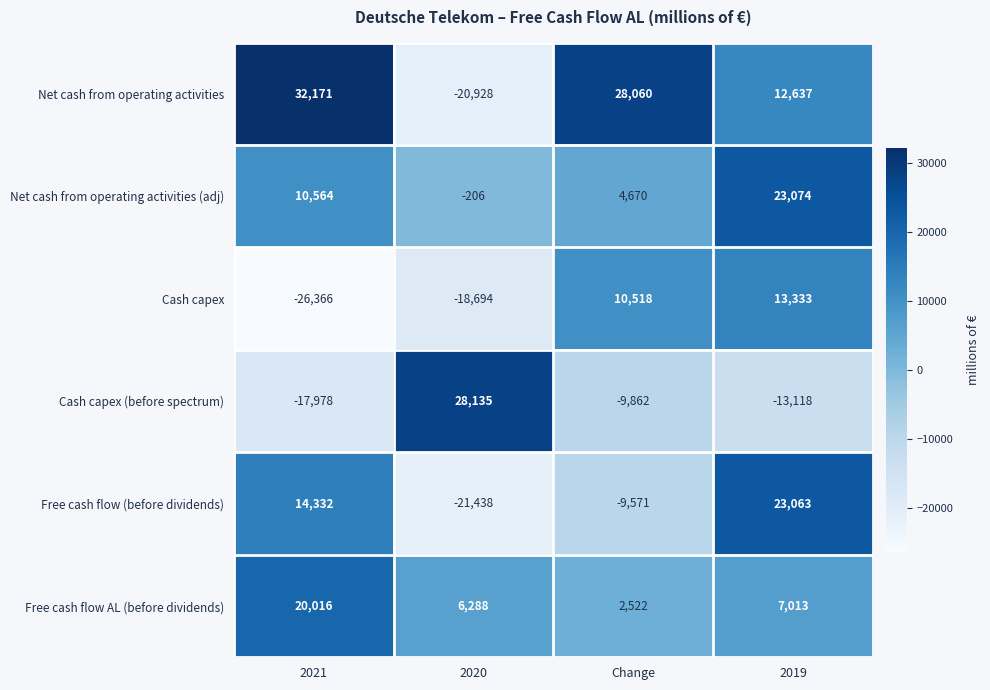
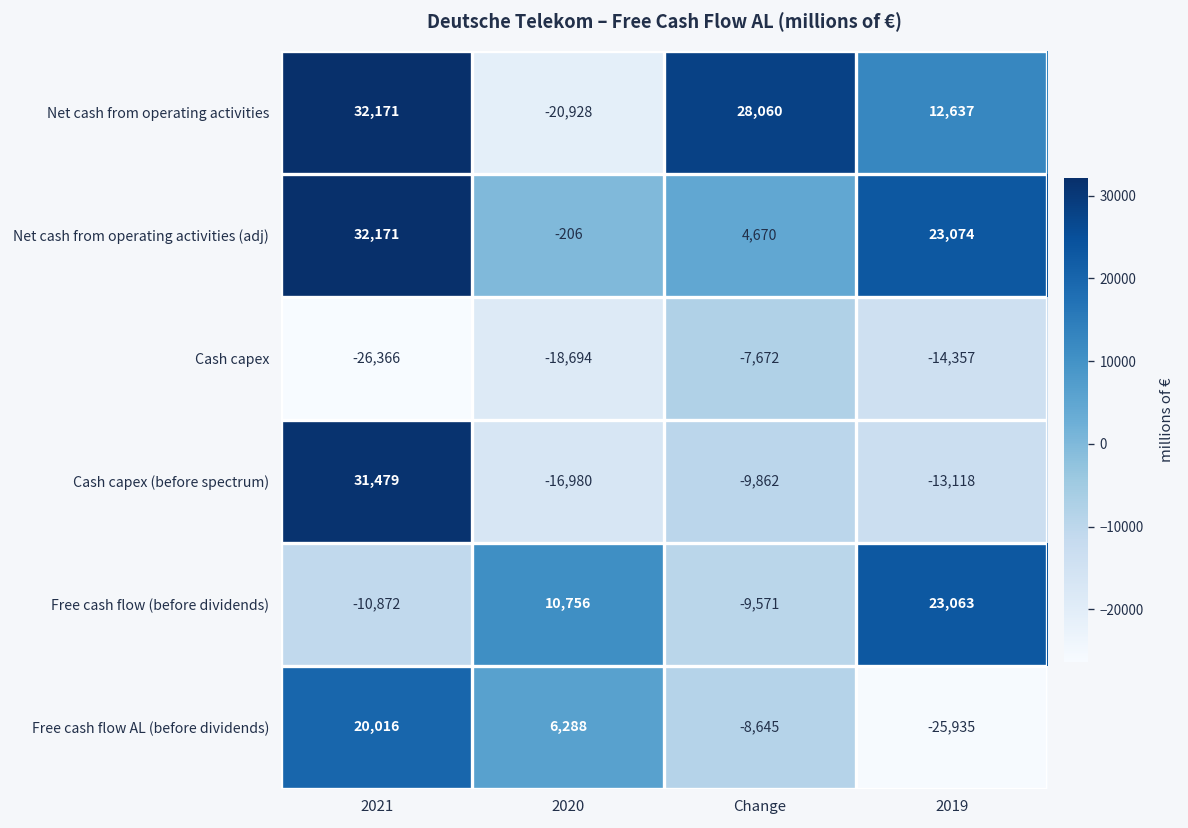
  {
    "Net cash from operating activities": {
      "2021": "32,171",
      "2020": "-20,928",
      "Change": "28,060",
      "2019": "12,637"
    },
    "Net cash from operating activities (adj)": {
-     "2021": "10,564",
+     "2021": "32,171",
      "2020": "-206",
      "Change": "4,670",
      "2019": "23,074"
    },
    "Cash capex": {
      "2021": "-26,366",
      "2020": "-18,694",
-     "Change": "10,518",
-     "2019": "13,333"
+     "Change": "-7,672",
+     "2019": "-14,357"
    },
    "Cash capex (before spectrum)": {
-     "2021": "-17,978",
-     "2020": "28,135",
+     "2021": "31,479",
+     "2020": "-16,980",
      "Change": "-9,862",
      "2019": "-13,118"
    },
    "Free cash flow (before dividends)": {
-     "2021": "14,332",
-     "2020": "-21,438",
+     "2021": "-10,872",
+     "2020": "10,756",
      "Change": "-9,571",
      "2019": "23,063"
    },
    "Free cash flow AL (before dividends)": {
      "2021": "20,016",
      "2020": "6,288",
-     "Change": "2,522",
-     "2019": "7,013"
+     "Change": "-8,645",
+     "2019": "-25,935"
    }
  }
